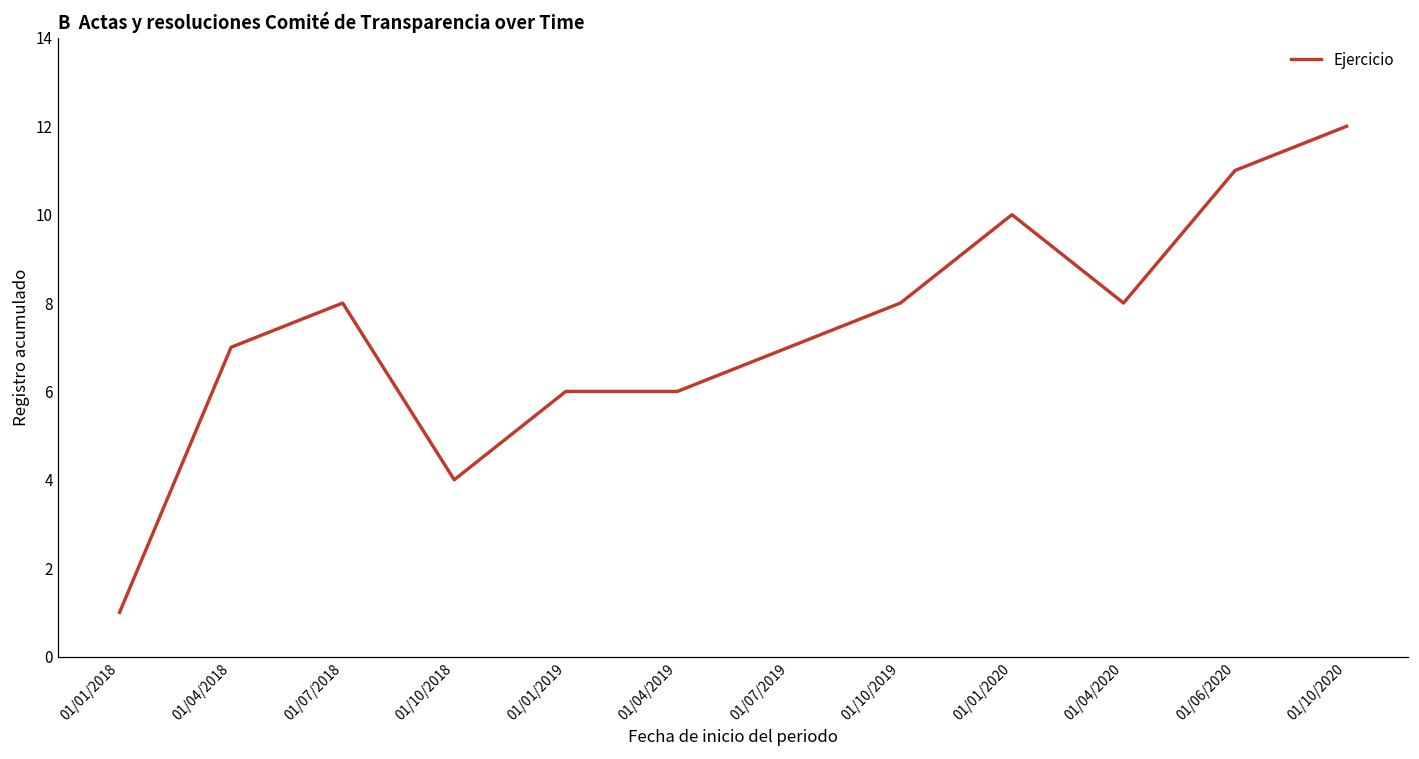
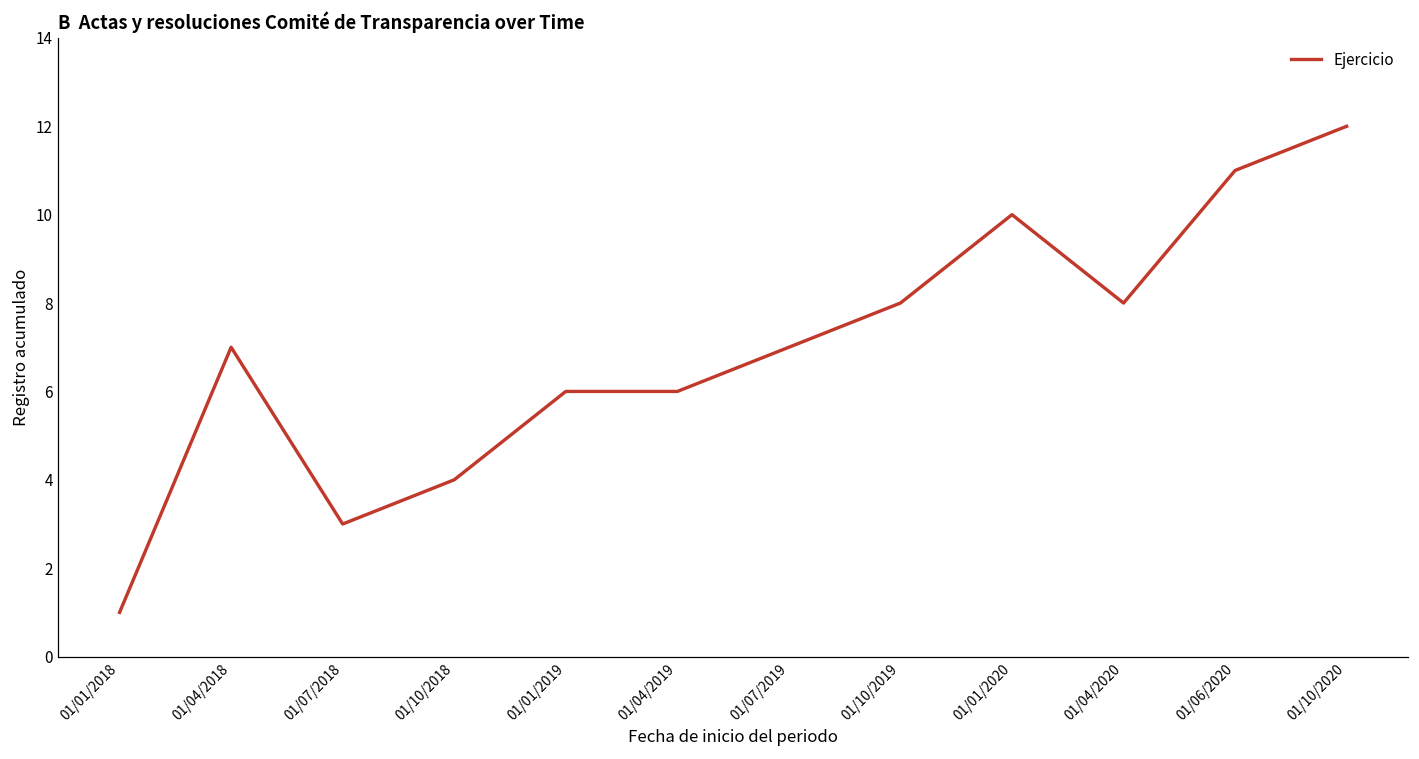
  {
    "01/01/2018": 1,
    "01/04/2018": 7,
-   "01/07/2018": 8,
+   "01/07/2018": 3,
    "01/10/2018": 4,
    "01/01/2019": 6,
    "01/04/2019": 6,
    "01/07/2019": 7,
    "01/10/2019": 8,
    "01/01/2020": 10,
    "01/04/2020": 8,
    "01/06/2020": 11,
    "01/10/2020": 12
  }
